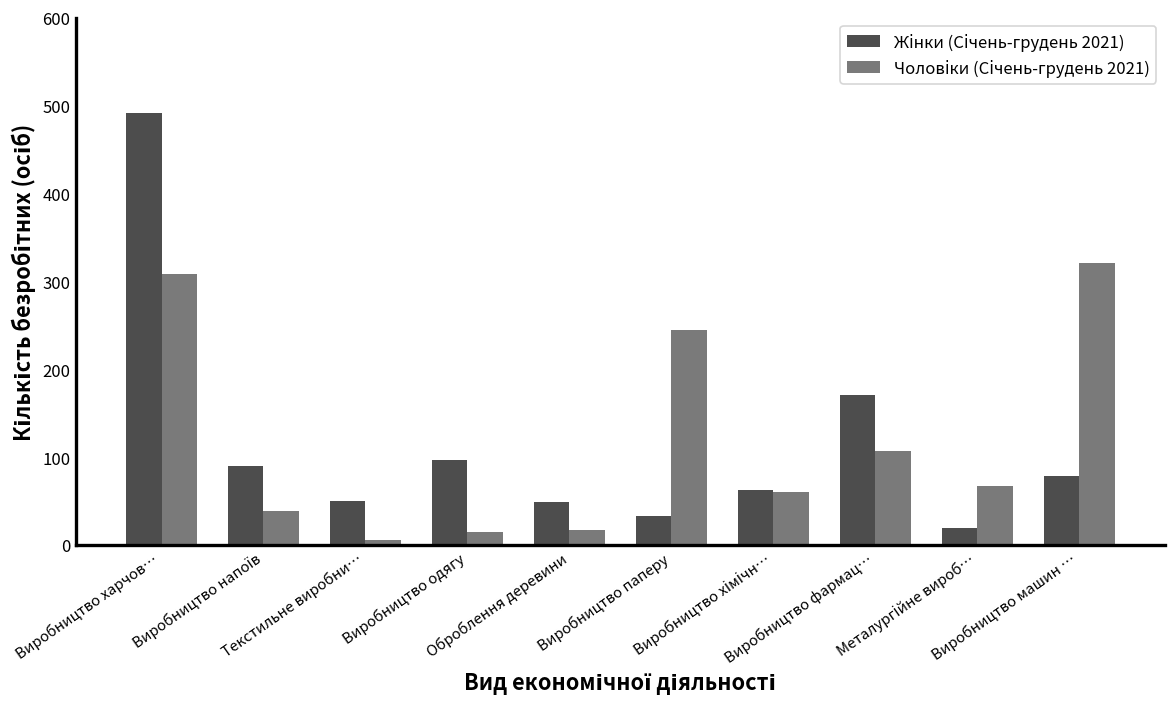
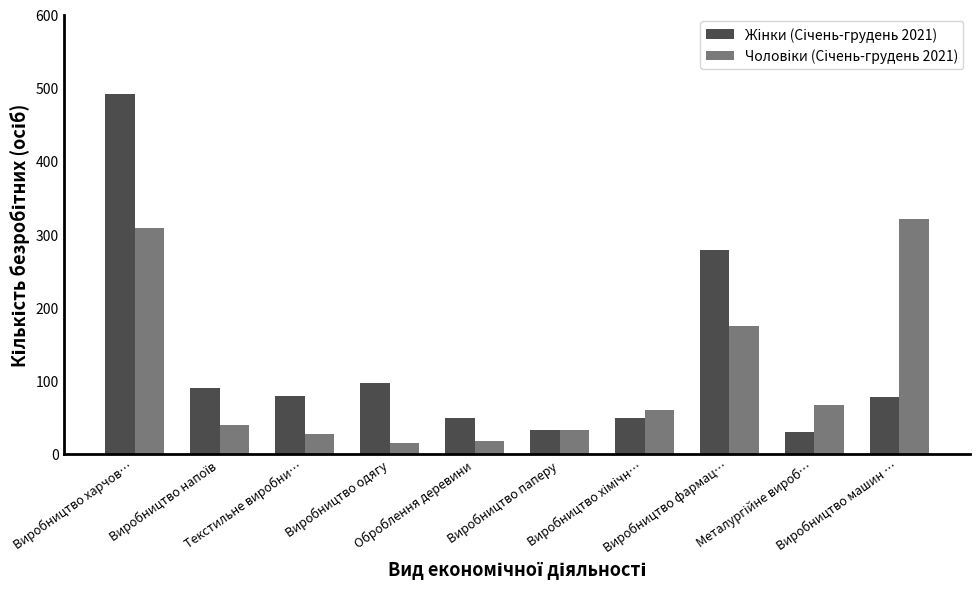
  {
    "Жінки (Січень-грудень 2021)": {
      "Виробництво харчов…": 490,
      "Виробництво напоїв": 90,
-     "Текстильне виробни…": 50,
+     "Текстильне виробни…": 80,
      "Виробництво одягу": 100,
      "Оброблення деревини": 50,
      "Виробництво паперу": 30,
-     "Виробництво хімічн…": 60,
-     "Виробництво фармац…": 170,
-     "Металургійне вироб…": 20,
+     "Виробництво хімічн…": 50,
+     "Виробництво фармац…": 280,
+     "Металургійне вироб…": 30,
      "Виробництво машин …": 80
    },
    "Чоловіки (Січень-грудень 2021)": {
      "Виробництво харчов…": 310,
      "Виробництво напоїв": 40,
-     "Текстильне виробни…": 10,
+     "Текстильне виробни…": 30,
      "Виробництво одягу": 20,
      "Оброблення деревини": 20,
-     "Виробництво паперу": 250,
+     "Виробництво паперу": 30,
      "Виробництво хімічн…": 60,
-     "Виробництво фармац…": 110,
+     "Виробництво фармац…": 170,
      "Металургійне вироб…": 70,
      "Виробництво машин …": 320
    }
  }
